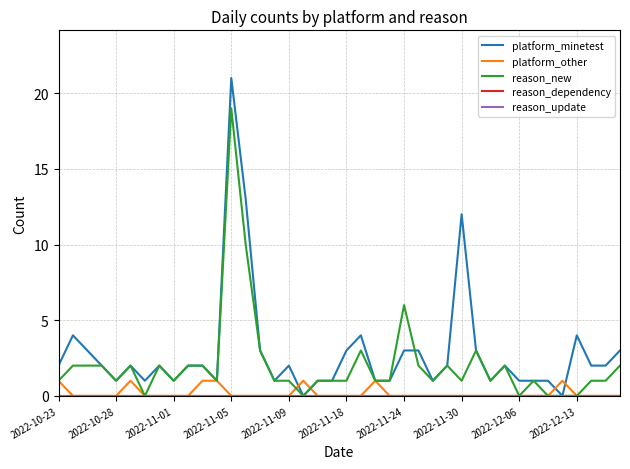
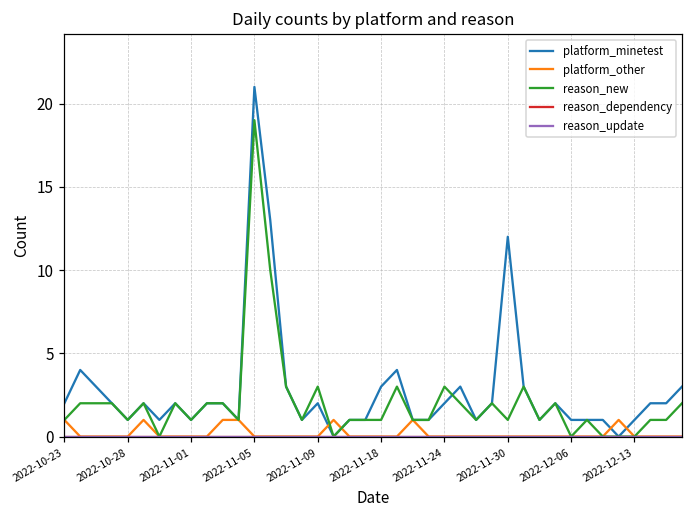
  {
    "platform_minetest": {
      "2022-10-23": 2,
      "2022-11-05": 21,
      "2022-11-09": 2,
      "2022-11-18": 3,
-     "2022-11-24": 3,
+     "2022-11-24": 2,
      "2022-11-30": 12,
      "2022-12-06": 1,
-     "2022-12-13": 4
+     "2022-12-13": 1
    },
    "reason_new": {
      "2022-11-05": 19,
-     "2022-11-09": 1,
+     "2022-11-09": 3,
      "2022-11-18": 1,
-     "2022-11-24": 6,
+     "2022-11-24": 3,
      "2022-11-30": 1
    },
    "reason_update": {
      "2022-10-23": 0
    }
  }
